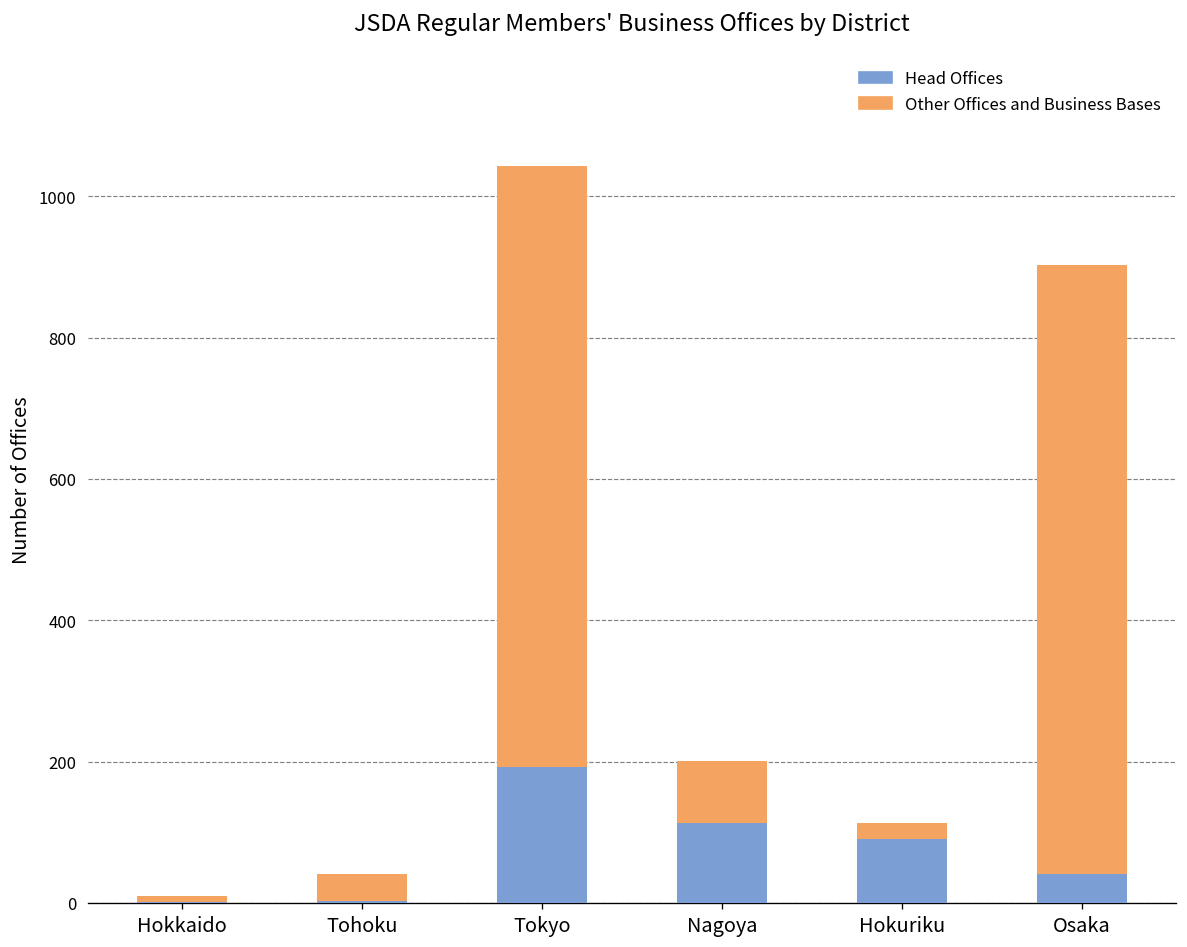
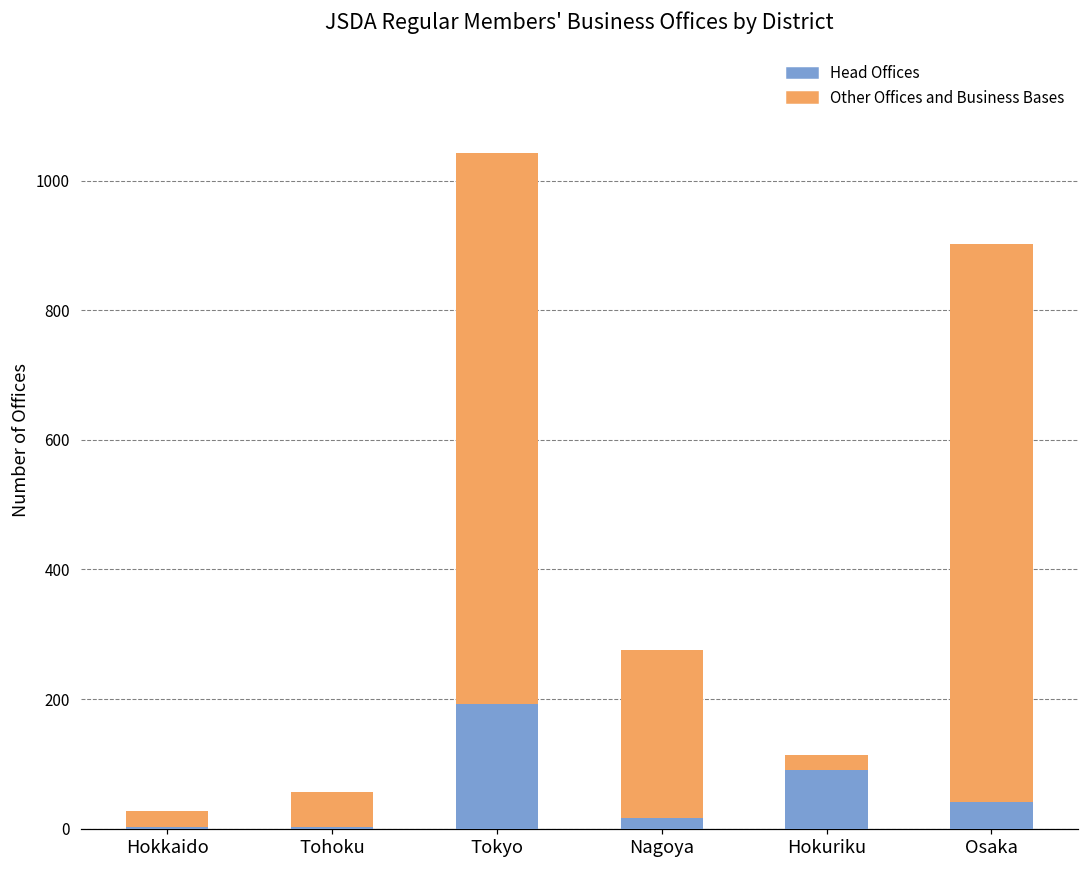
  {
    "Head Offices": {
      "Tokyo": 190,
-     "Nagoya": 110,
+     "Nagoya": 20,
      "Hokuriku": 90,
      "Osaka": 40
    },
    "Other Offices and Business Bases": {
-     "Hokkaido": 10,
-     "Tohoku": 40,
+     "Hokkaido": 30,
+     "Tohoku": 50,
      "Tokyo": 850,
-     "Nagoya": 90,
+     "Nagoya": 260,
      "Hokuriku": 20,
      "Osaka": 860
    }
  }
